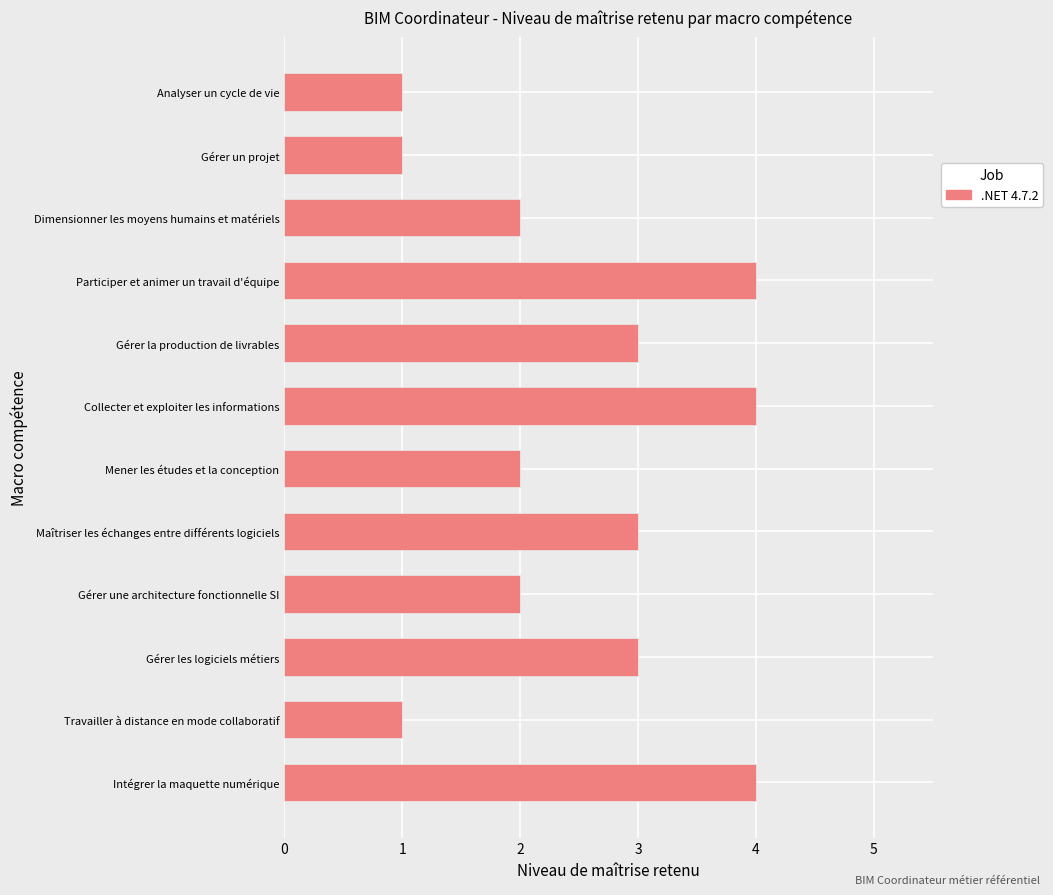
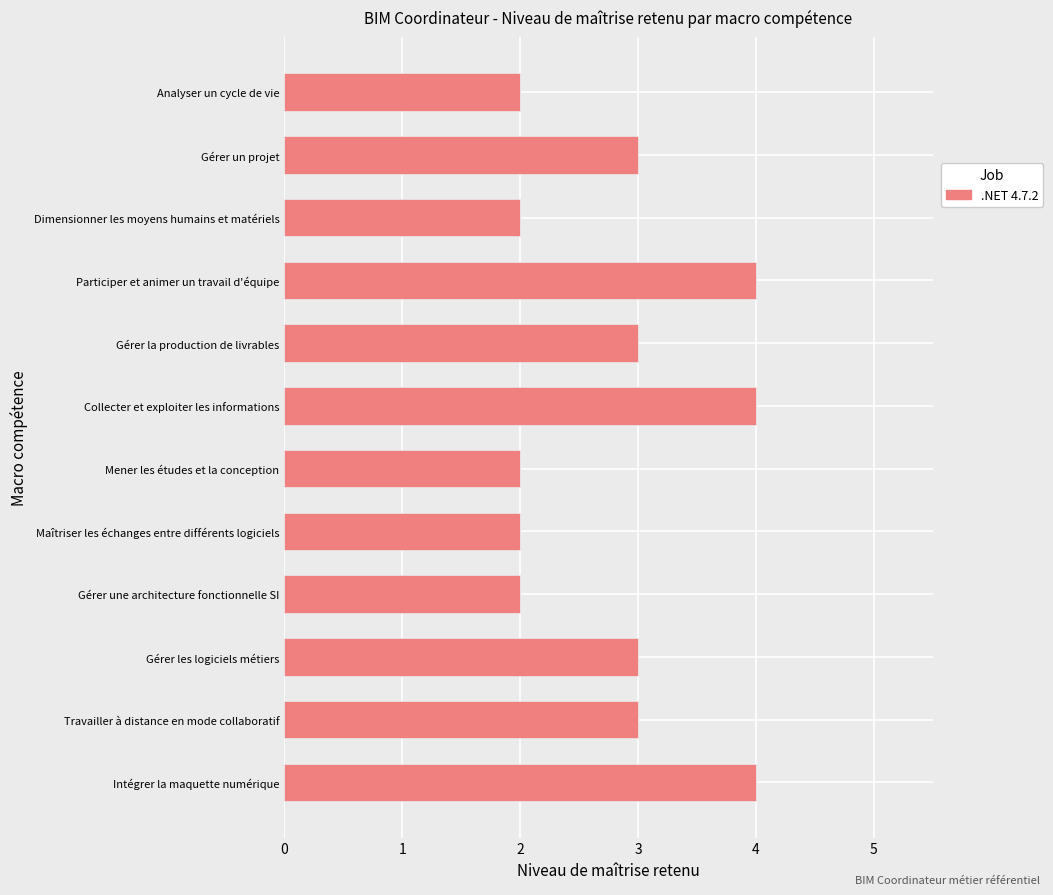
  {
-   "Analyser un cycle de vie": 1,
-   "Gérer un projet": 1,
+   "Analyser un cycle de vie": 2,
+   "Gérer un projet": 3,
    "Dimensionner les moyens humains et matériels": 2,
    "Participer et animer un travail d'équipe": 4,
    "Gérer la production de livrables": 3,
    "Collecter et exploiter les informations": 4,
    "Mener les études et la conception": 2,
-   "Maîtriser les échanges entre différents logiciels": 3,
+   "Maîtriser les échanges entre différents logiciels": 2,
    "Gérer une architecture fonctionnelle SI": 2,
    "Gérer les logiciels métiers": 3,
-   "Travailler à distance en mode collaboratif": 1,
+   "Travailler à distance en mode collaboratif": 3,
    "Intégrer la maquette numérique": 4
  }
